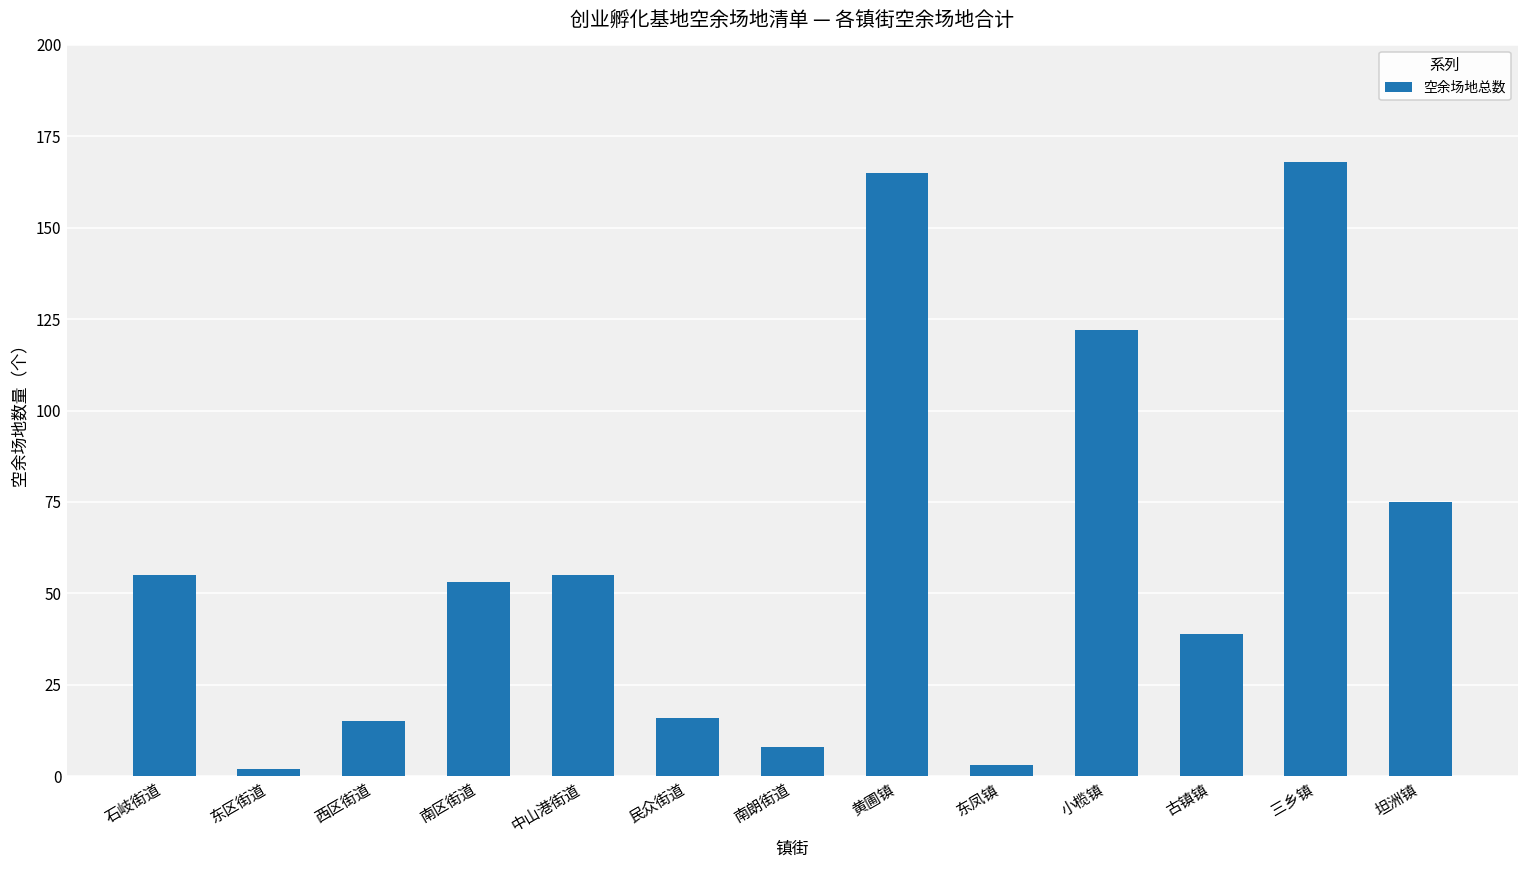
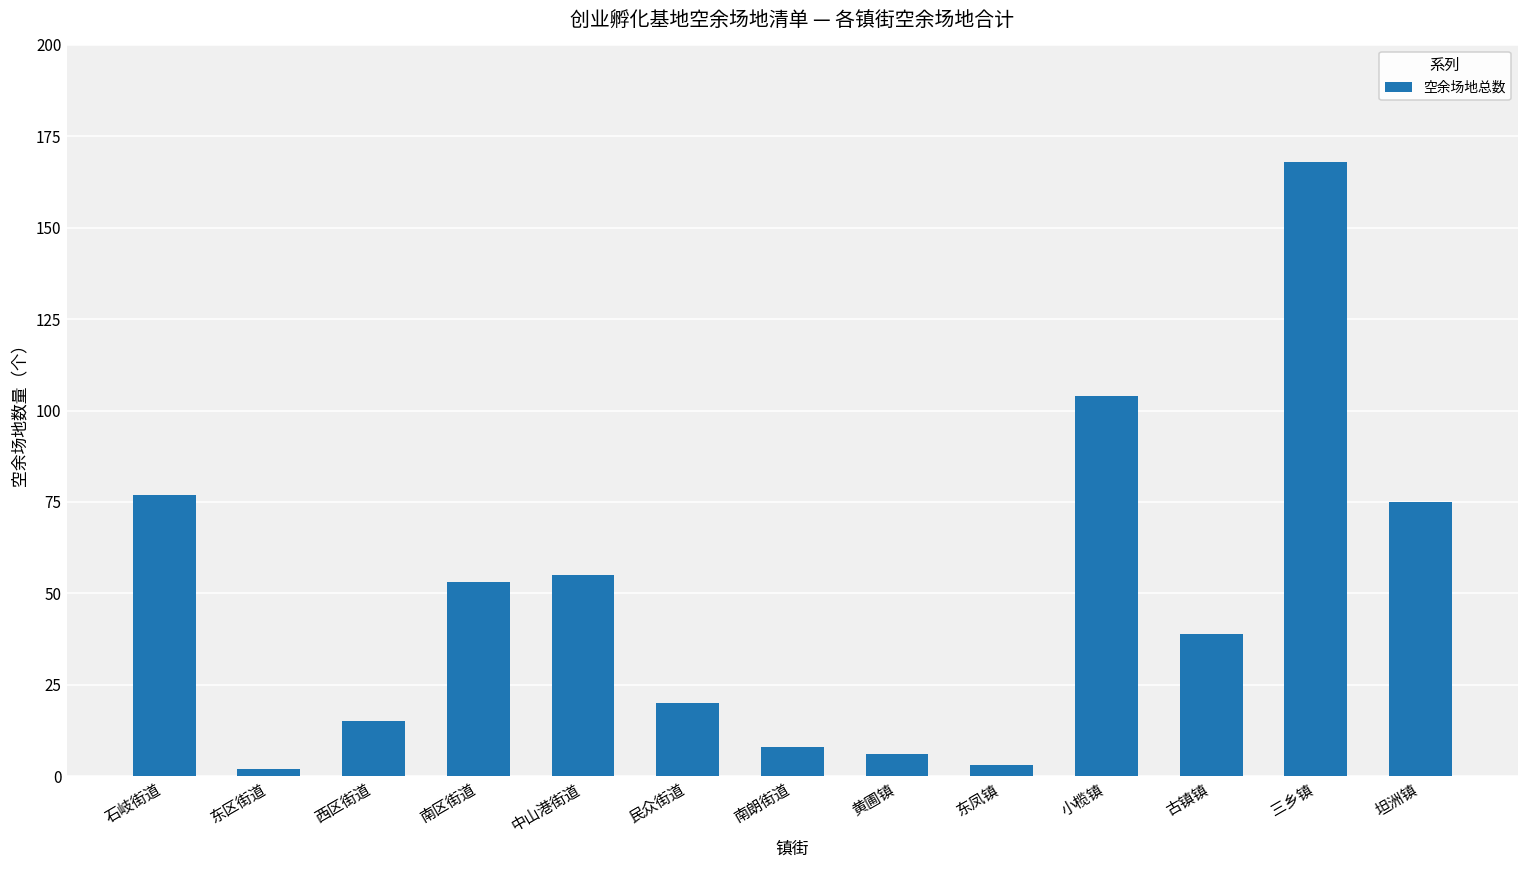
  {
-   "石岐街道": 55,
+   "石岐街道": 77,
    "东区街道": 2,
    "西区街道": 15,
    "南区街道": 53,
    "中山港街道": 55,
-   "民众街道": 16,
+   "民众街道": 20,
    "南朗街道": 8,
-   "黄圃镇": 165,
+   "黄圃镇": 6,
    "东凤镇": 3,
-   "小榄镇": 122,
+   "小榄镇": 104,
    "古镇镇": 39,
    "三乡镇": 168,
    "坦洲镇": 75
  }
